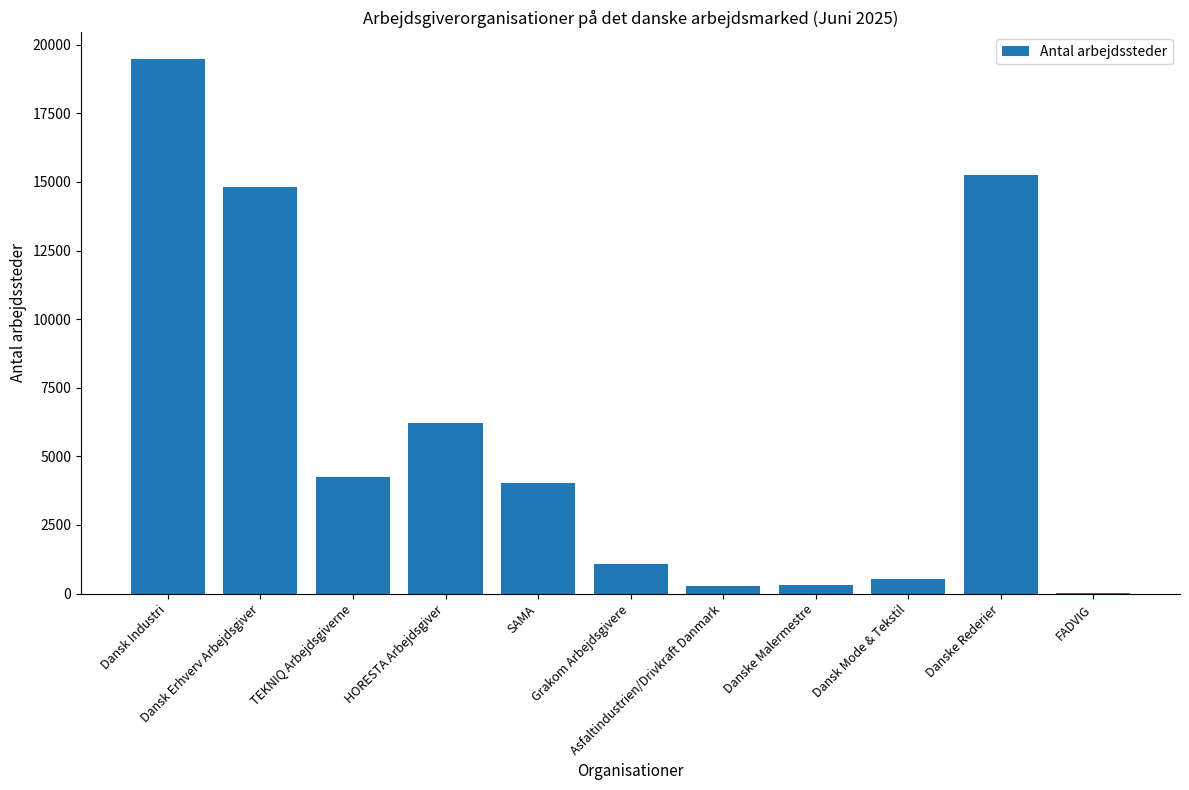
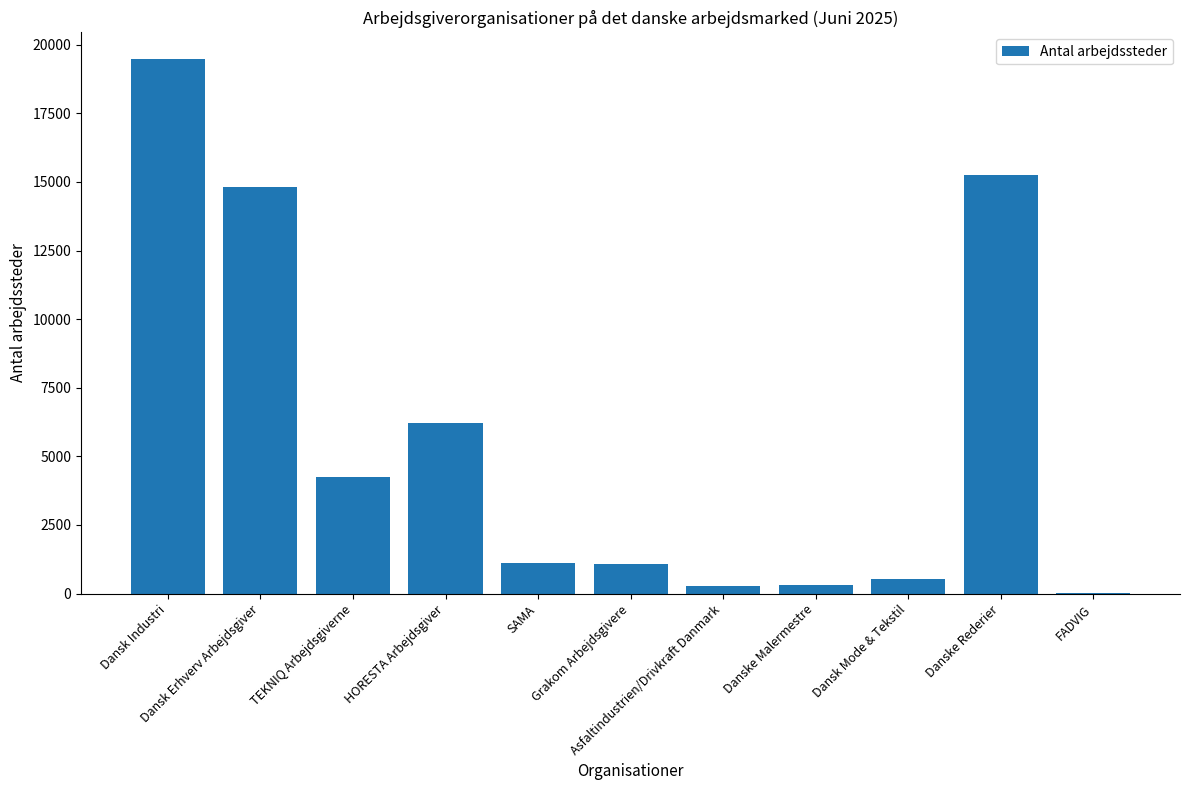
  {
    "Dansk Industri": 19500,
    "Dansk Erhverv Arbejdsgiver": 14800,
    "TEKNIQ Arbejdsgiverne": 4200,
    "HORESTA Arbejdsgiver": 6200,
-   "SAMA": 4000,
+   "SAMA": 1100,
    "Grakom Arbejdsgivere": 1100,
    "Asfaltindustrien/Drivkraft Danmark": 300,
    "Danske Malermestre": 300,
    "Dansk Mode & Tekstil": 500,
    "Danske Rederier": 15200
  }
